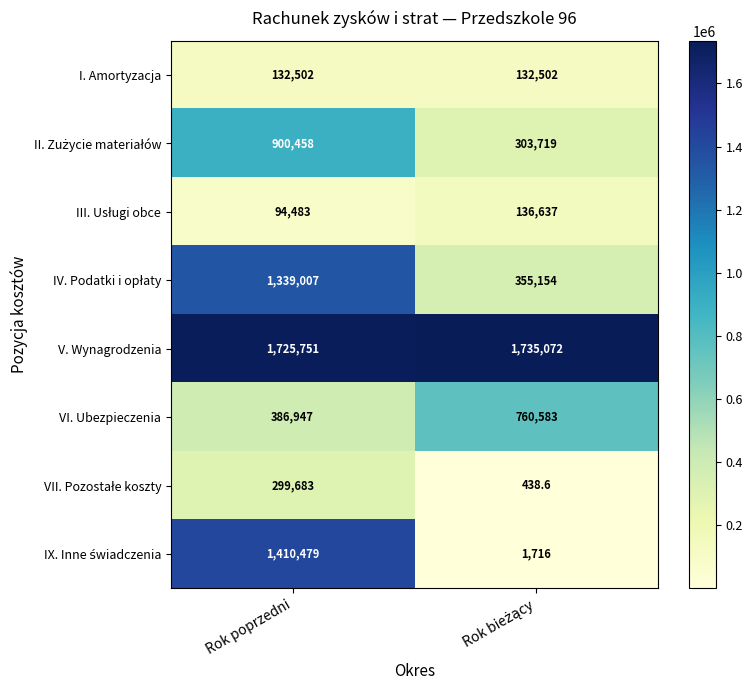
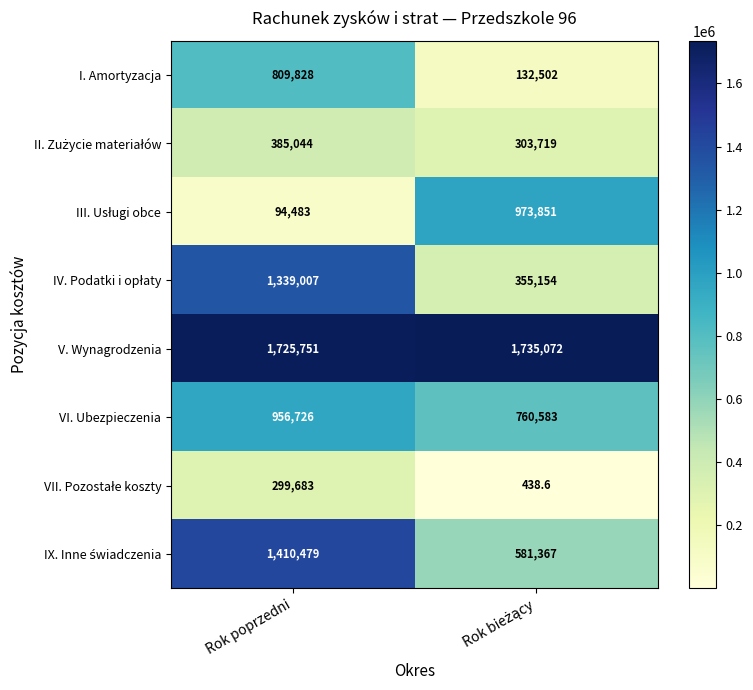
  {
    "I. Amortyzacja": {
-     "Rok poprzedni": "132,502",
+     "Rok poprzedni": "809,828",
      "Rok bieżący": "132,502"
    },
    "II. Zużycie materiałów": {
-     "Rok poprzedni": "900,458",
+     "Rok poprzedni": "385,044",
      "Rok bieżący": "303,719"
    },
    "III. Usługi obce": {
      "Rok poprzedni": "94,483",
-     "Rok bieżący": "136,637"
+     "Rok bieżący": "973,851"
    },
    "IV. Podatki i opłaty": {
      "Rok poprzedni": "1,339,007",
      "Rok bieżący": "355,154"
    },
    "V. Wynagrodzenia": {
      "Rok poprzedni": "1,725,751",
      "Rok bieżący": "1,735,072"
    },
    "VI. Ubezpieczenia": {
-     "Rok poprzedni": "386,947",
+     "Rok poprzedni": "956,726",
      "Rok bieżący": "760,583"
    },
    "VII. Pozostałe koszty": {
      "Rok poprzedni": "299,683",
      "Rok bieżący": "438.6"
    },
    "IX. Inne świadczenia": {
      "Rok poprzedni": "1,410,479",
-     "Rok bieżący": "1,716"
+     "Rok bieżący": "581,367"
    }
  }
